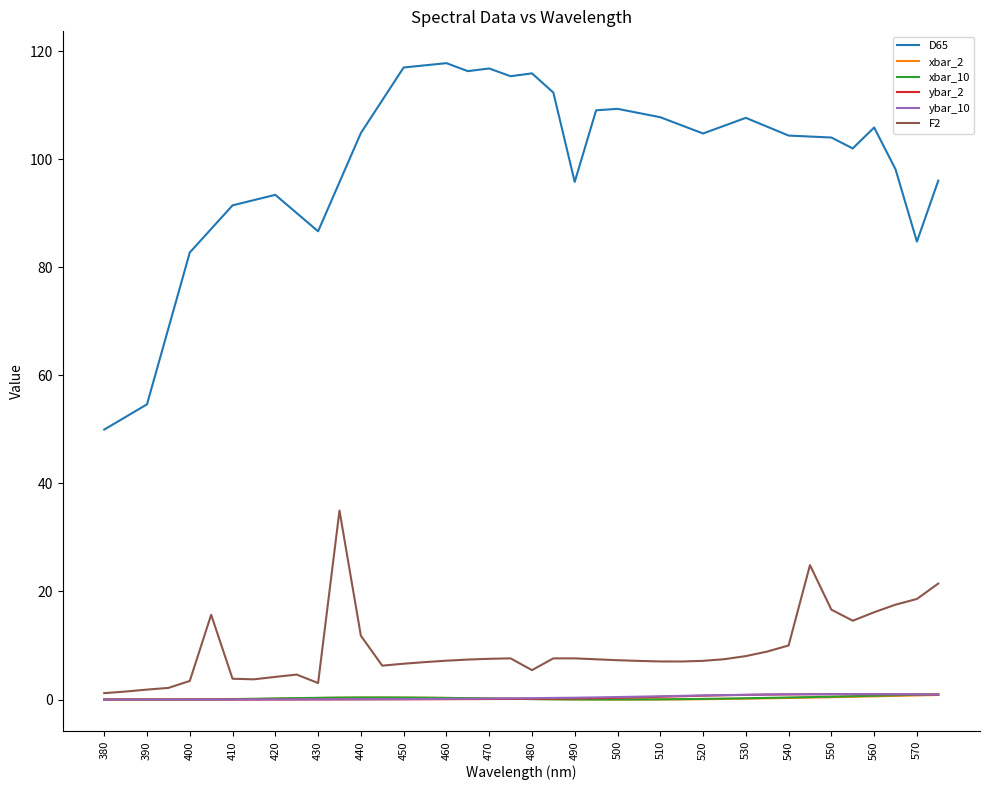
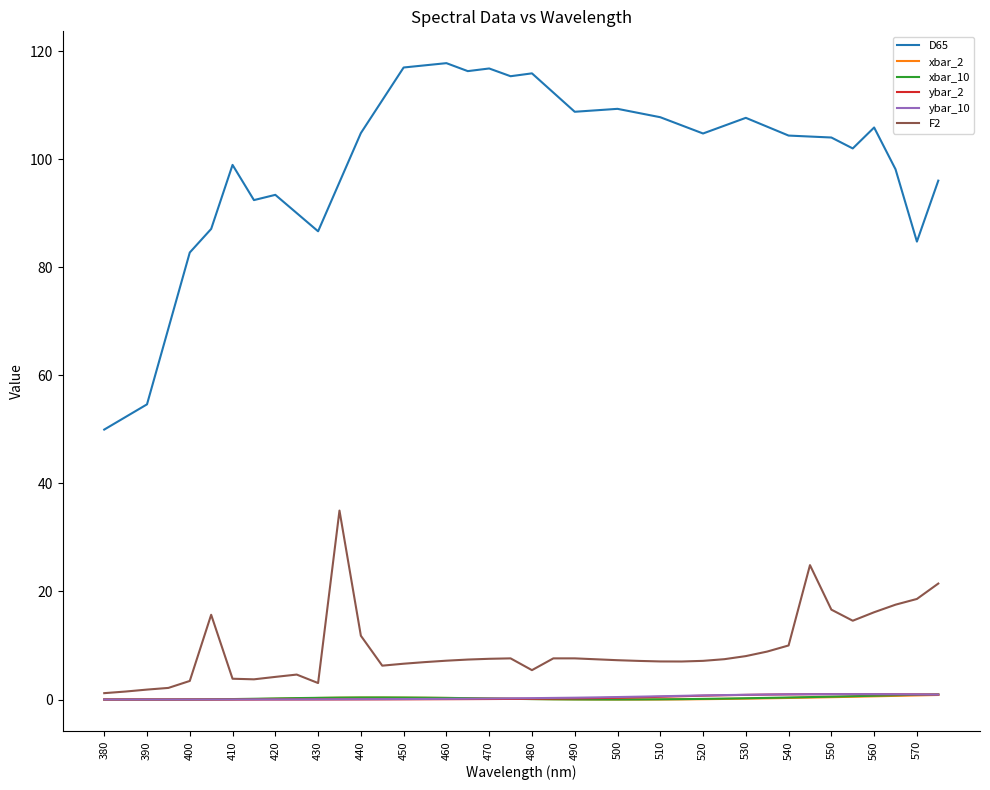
  {
    "D65": {
      "380": 50,
      "390": 55,
      "400": 83,
-     "410": 91,
+     "410": 99,
      "420": 93,
      "430": 87,
      "440": 105,
      "450": 117,
      "460": 118,
      "470": 117,
      "480": 116,
-     "490": 96,
+     "490": 109,
      "500": 109,
      "510": 108,
      "520": 105,
      "530": 108,
      "540": 104,
      "550": 104,
      "560": 106,
      "570": 85
    },
    "F2": {
      "380": 1,
      "390": 2,
      "400": 3,
      "410": 4,
      "420": 4,
      "430": 3,
      "440": 12,
      "450": 7,
      "460": 7,
      "470": 8,
      "480": 5,
      "490": 8,
      "500": 7,
      "510": 7,
      "520": 7,
      "530": 8,
      "540": 10,
      "550": 17,
      "560": 16,
      "570": 19
    }
  }
